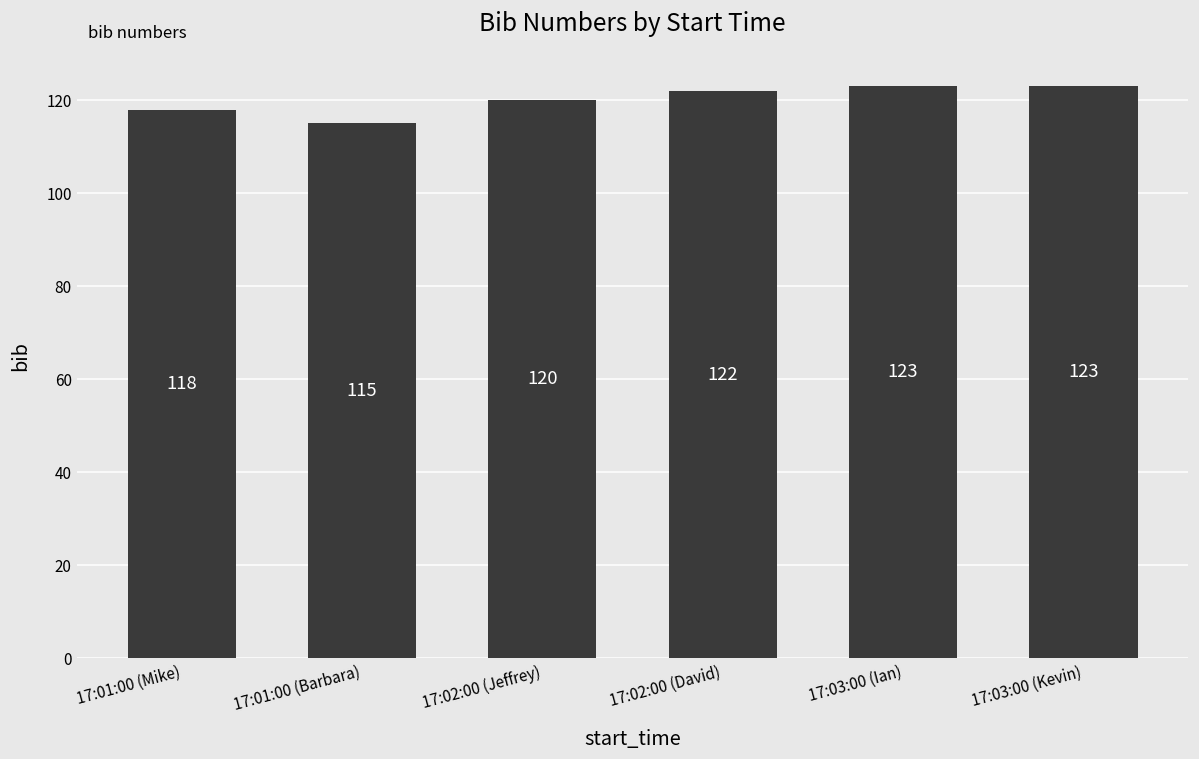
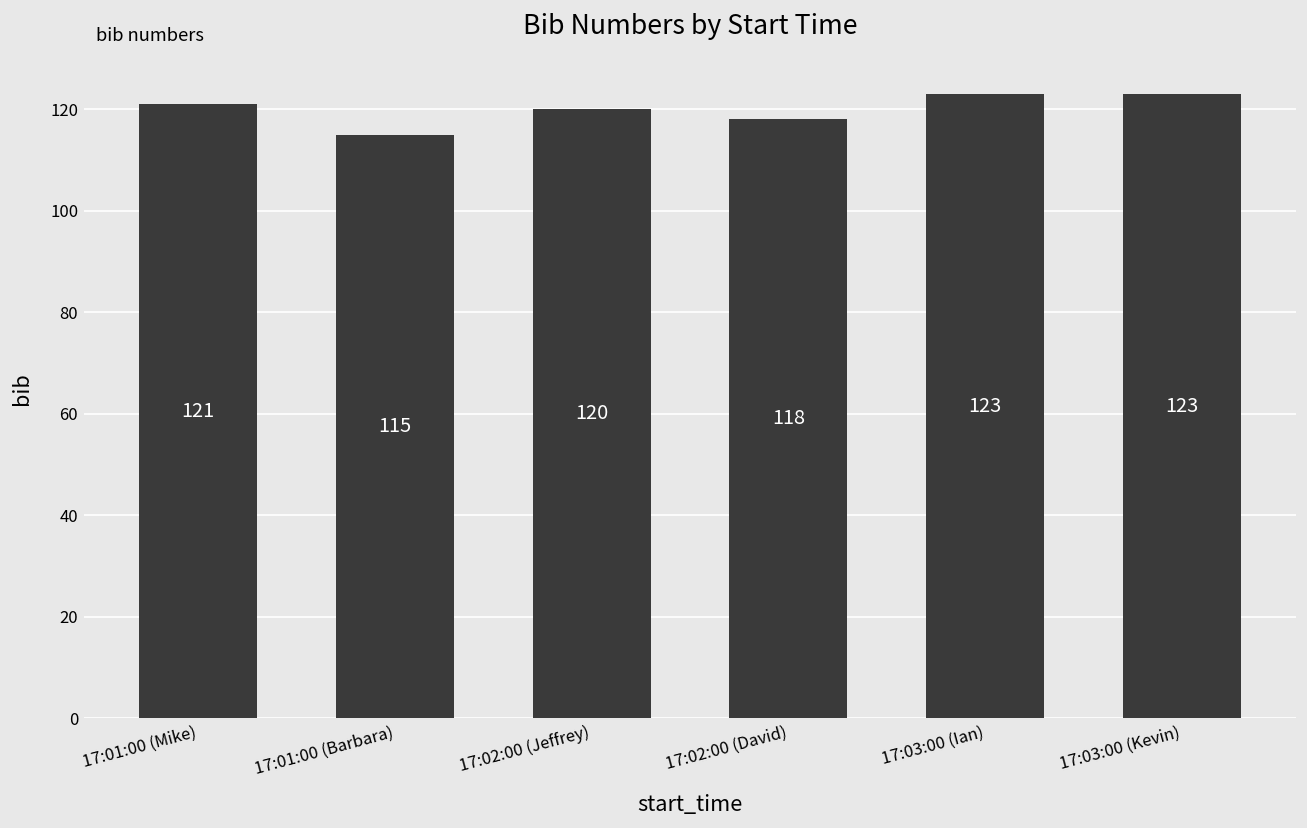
  {
-   "17:01:00 (Mike)": 118,
+   "17:01:00 (Mike)": 121,
    "17:01:00 (Barbara)": 115,
    "17:02:00 (Jeffrey)": 120,
-   "17:02:00 (David)": 122,
+   "17:02:00 (David)": 118,
    "17:03:00 (Ian)": 123,
    "17:03:00 (Kevin)": 123
  }
